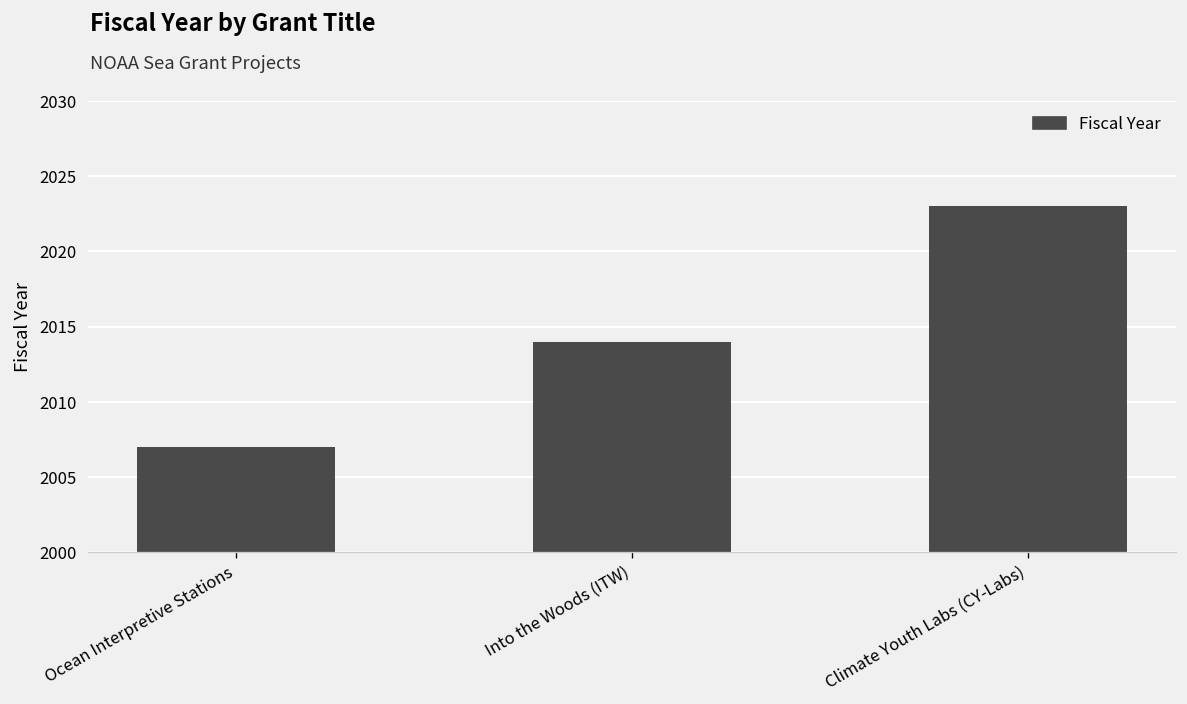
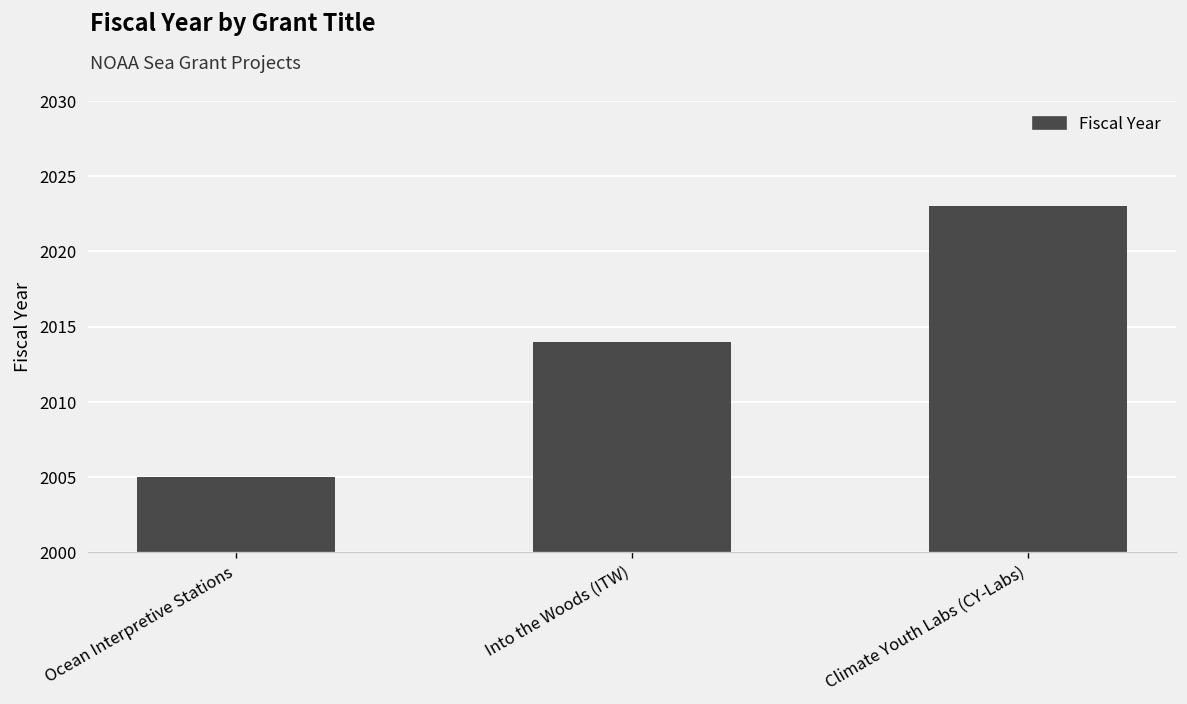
  {
-   "Ocean Interpretive Stations": 2007,
+   "Ocean Interpretive Stations": 2005,
    "Into the Woods (ITW)": 2014,
    "Climate Youth Labs (CY-Labs)": 2023
  }
